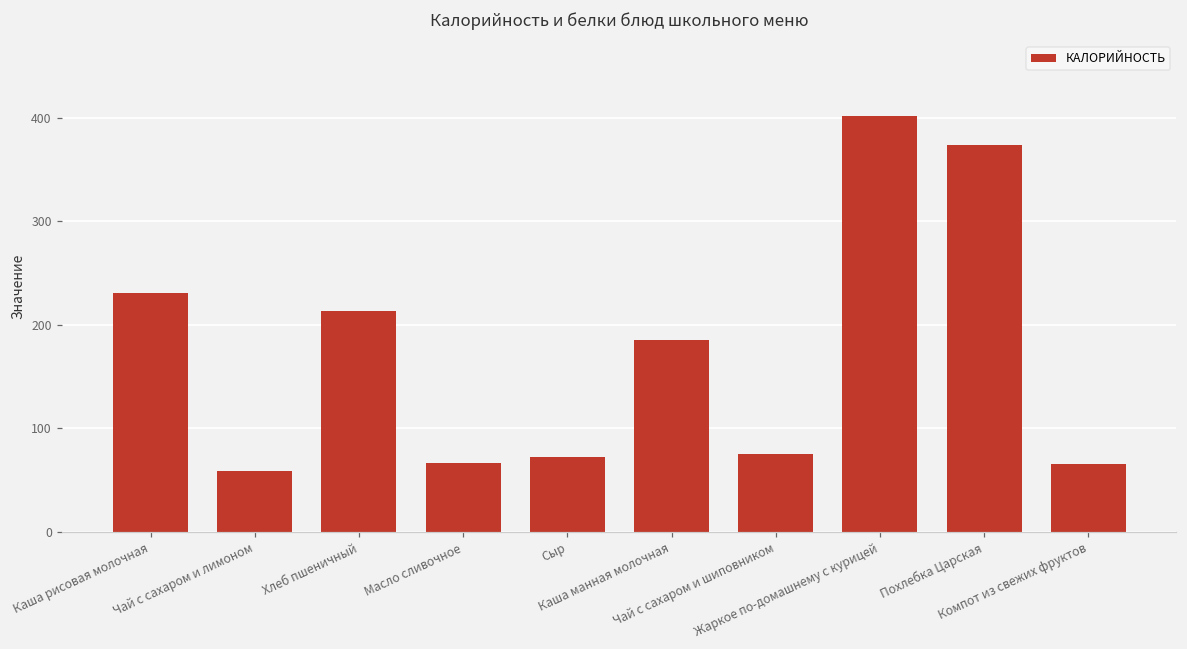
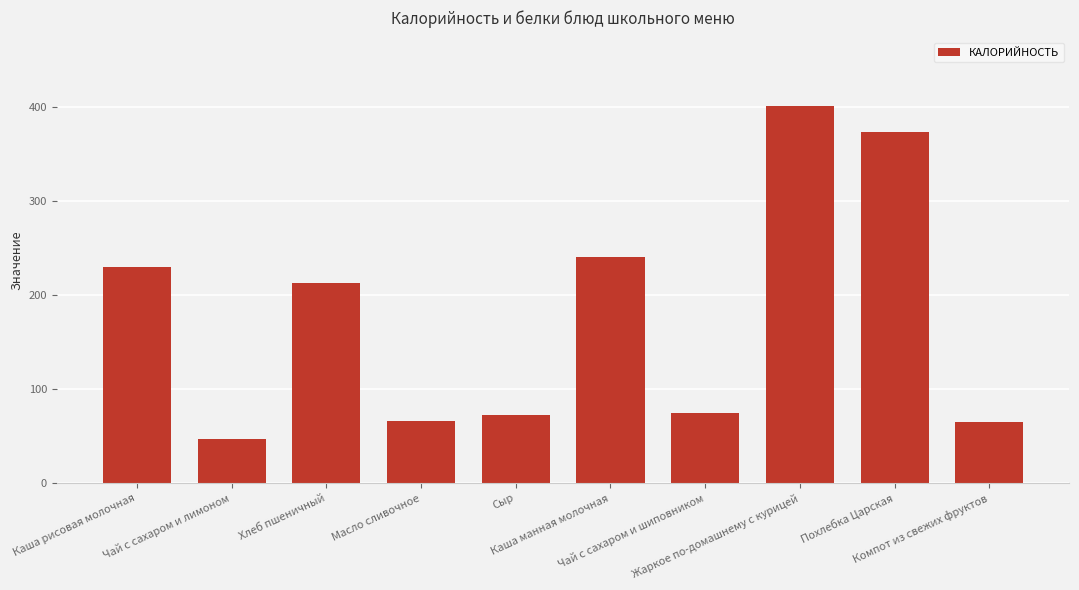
  {
    "Каша рисовая молочная": 230,
-   "Чай с сахаром и лимоном": 60,
+   "Чай с сахаром и лимоном": 50,
    "Хлеб пшеничный": 210,
    "Масло сливочное": 70,
    "Сыр": 70,
-   "Каша манная молочная": 180,
+   "Каша манная молочная": 240,
    "Чай с сахаром и шиповником": 70,
    "Жаркое по-домашнему с курицей": 400,
    "Похлебка Царская": 370,
    "Компот из свежих фруктов": 70
  }
